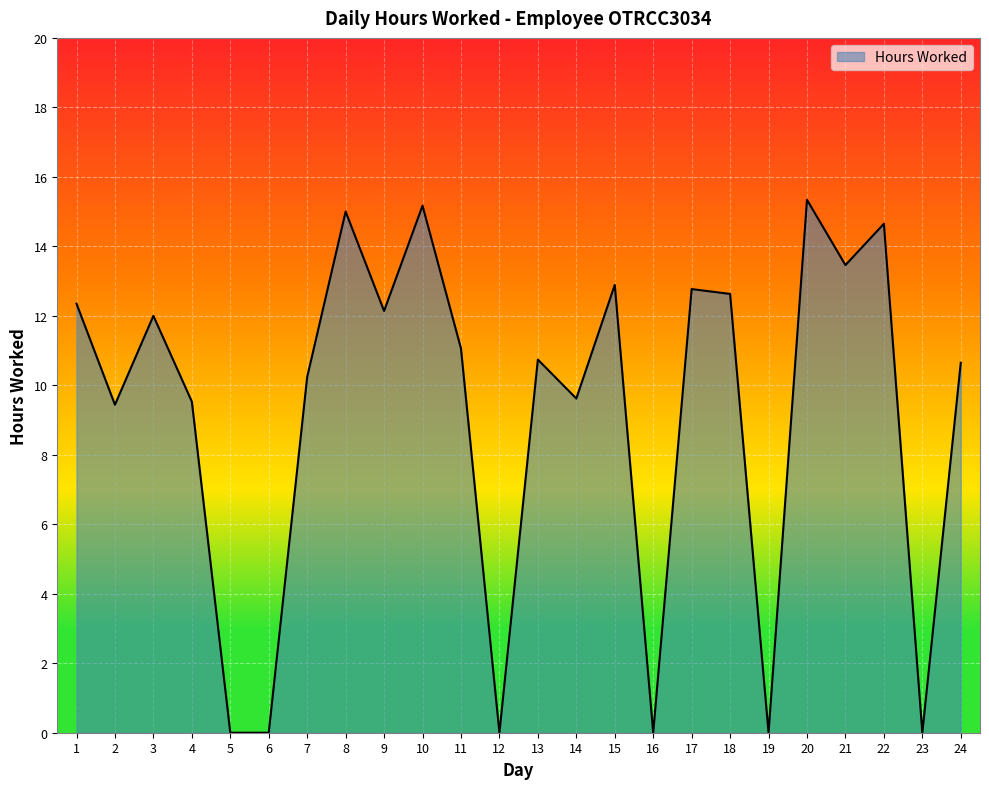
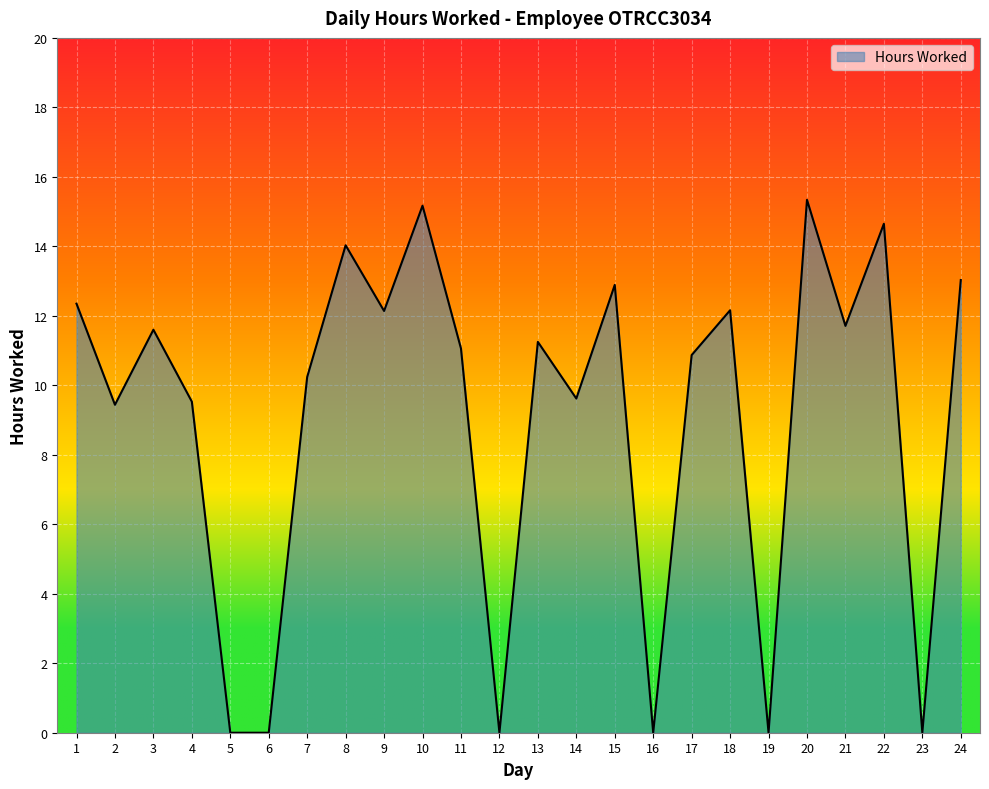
  {
    "1": 12.4,
    "2": 9.4,
-   "3": 12.0,
+   "3": 11.6,
    "4": 9.5,
    "5": 0.0,
    "6": 0.0,
    "7": 10.2,
-   "8": 15.0,
+   "8": 14.0,
    "9": 12.1,
    "10": 15.2,
    "11": 11.1,
    "12": 0.0,
-   "13": 10.7,
+   "13": 11.3,
    "14": 9.6,
    "15": 12.9,
    "16": 0.0,
-   "17": 12.8,
-   "18": 12.6,
+   "17": 10.9,
+   "18": 12.2,
    "19": 0.0,
    "20": 15.3,
-   "21": 13.5,
+   "21": 11.7,
    "22": 14.7,
    "23": 0.0,
-   "24": 10.7
+   "24": 13.0
  }
